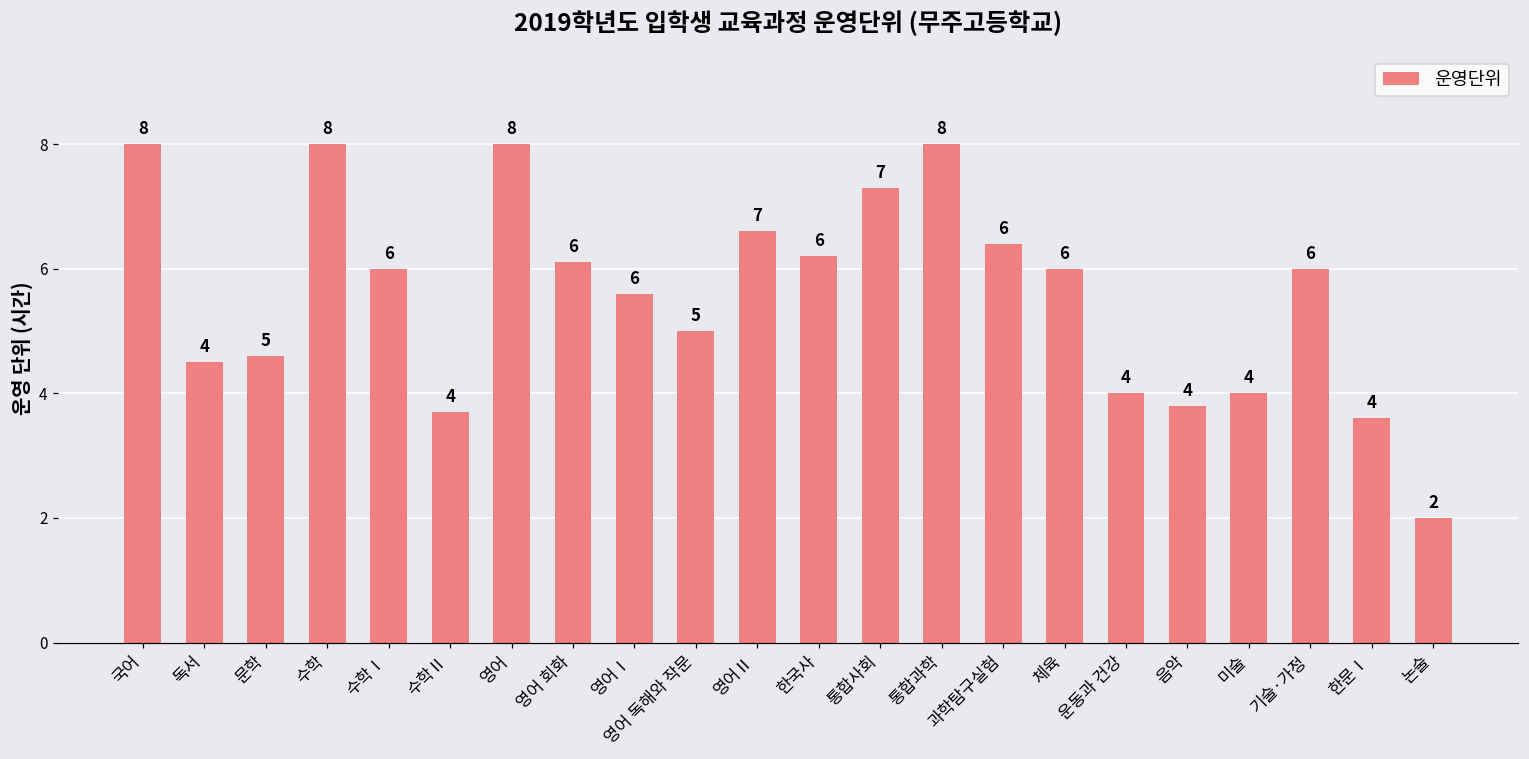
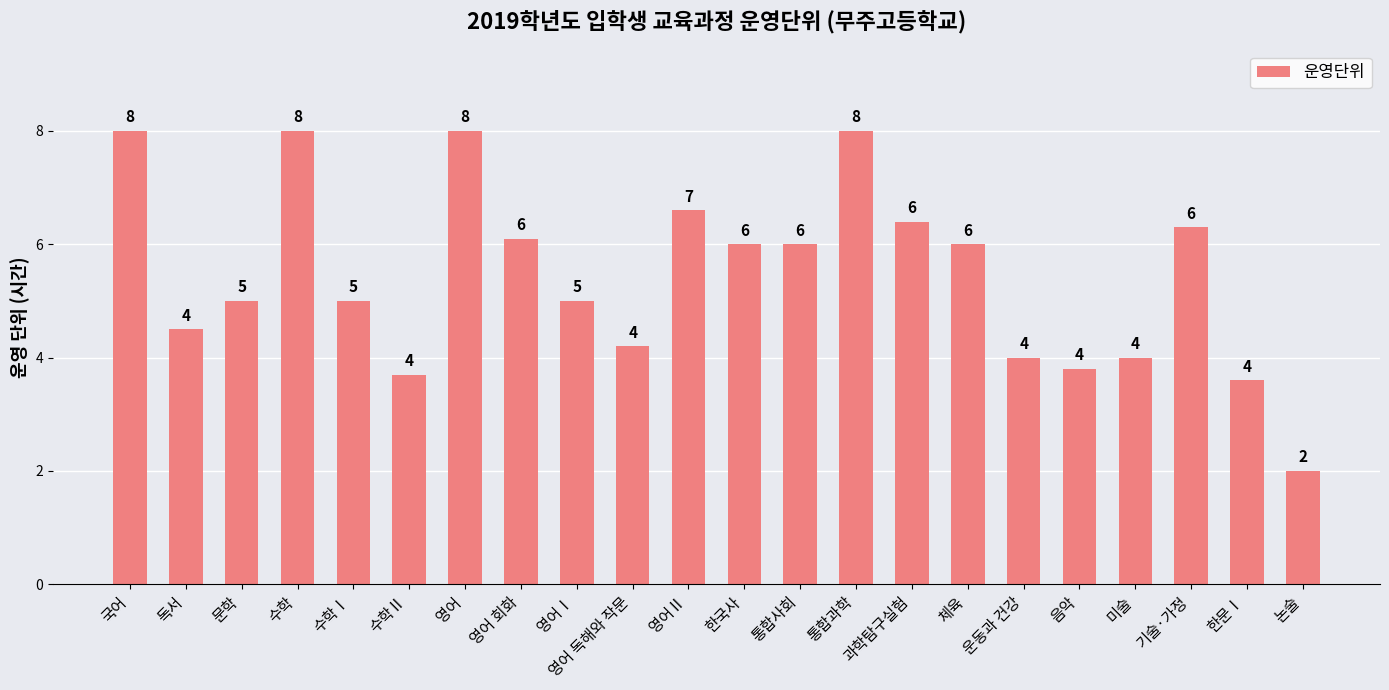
  {
    "국어": 8,
    "독서": 4,
-   "문학": 4.6,
+   "문학": 5.0,
    "수학": 8,
-   "수학Ⅰ": 6,
+   "수학Ⅰ": 5,
    "수학Ⅱ": 4,
    "영어": 8,
    "영어 회화": 6,
-   "영어Ⅰ": 6,
-   "영어 독해와 작문": 5,
+   "영어Ⅰ": 5,
+   "영어 독해와 작문": 4,
    "영어Ⅱ": 7,
-   "한국사": 6.2,
-   "통합사회": 7,
+   "한국사": 6.0,
+   "통합사회": 6,
    "통합과학": 8,
    "과학탐구실험": 6,
    "체육": 6,
    "운동과 건강": 4,
    "음악": 4,
    "미술": 4,
-   "기술·가정": 6.0,
+   "기술·가정": 6.3,
    "한문Ⅰ": 4,
    "논술": 2
  }
